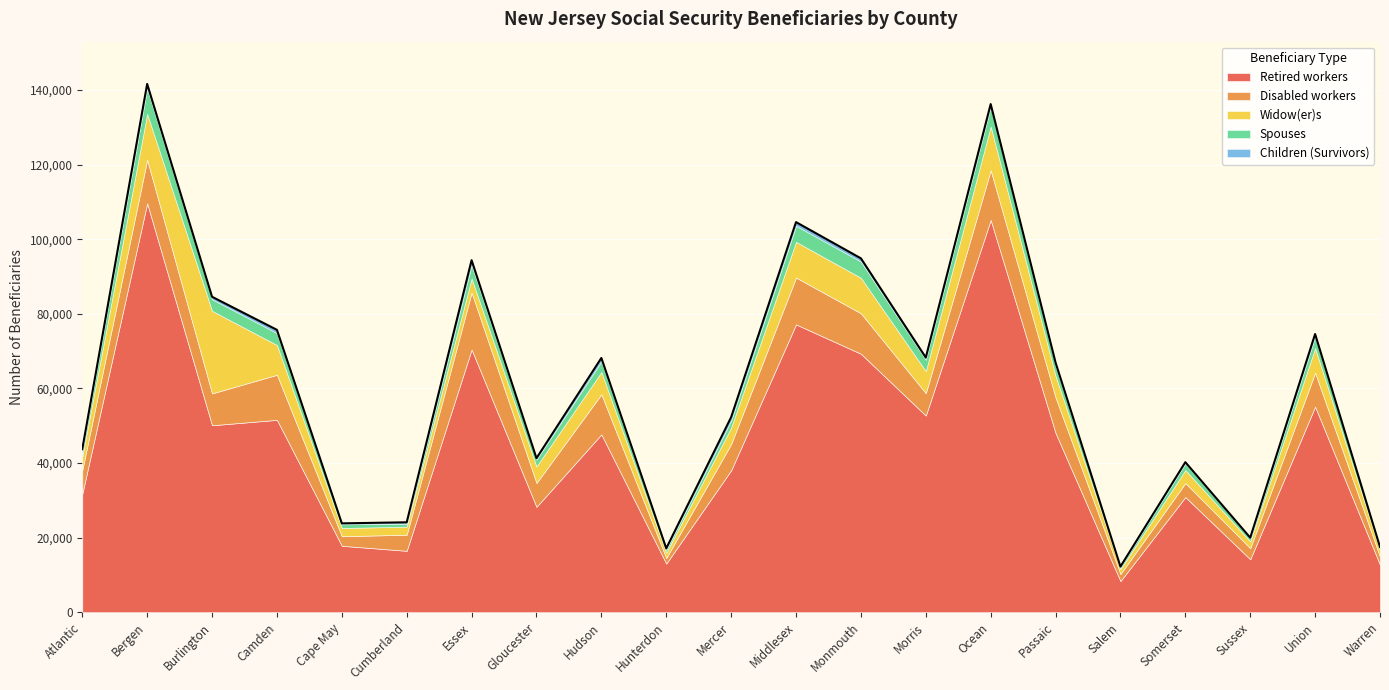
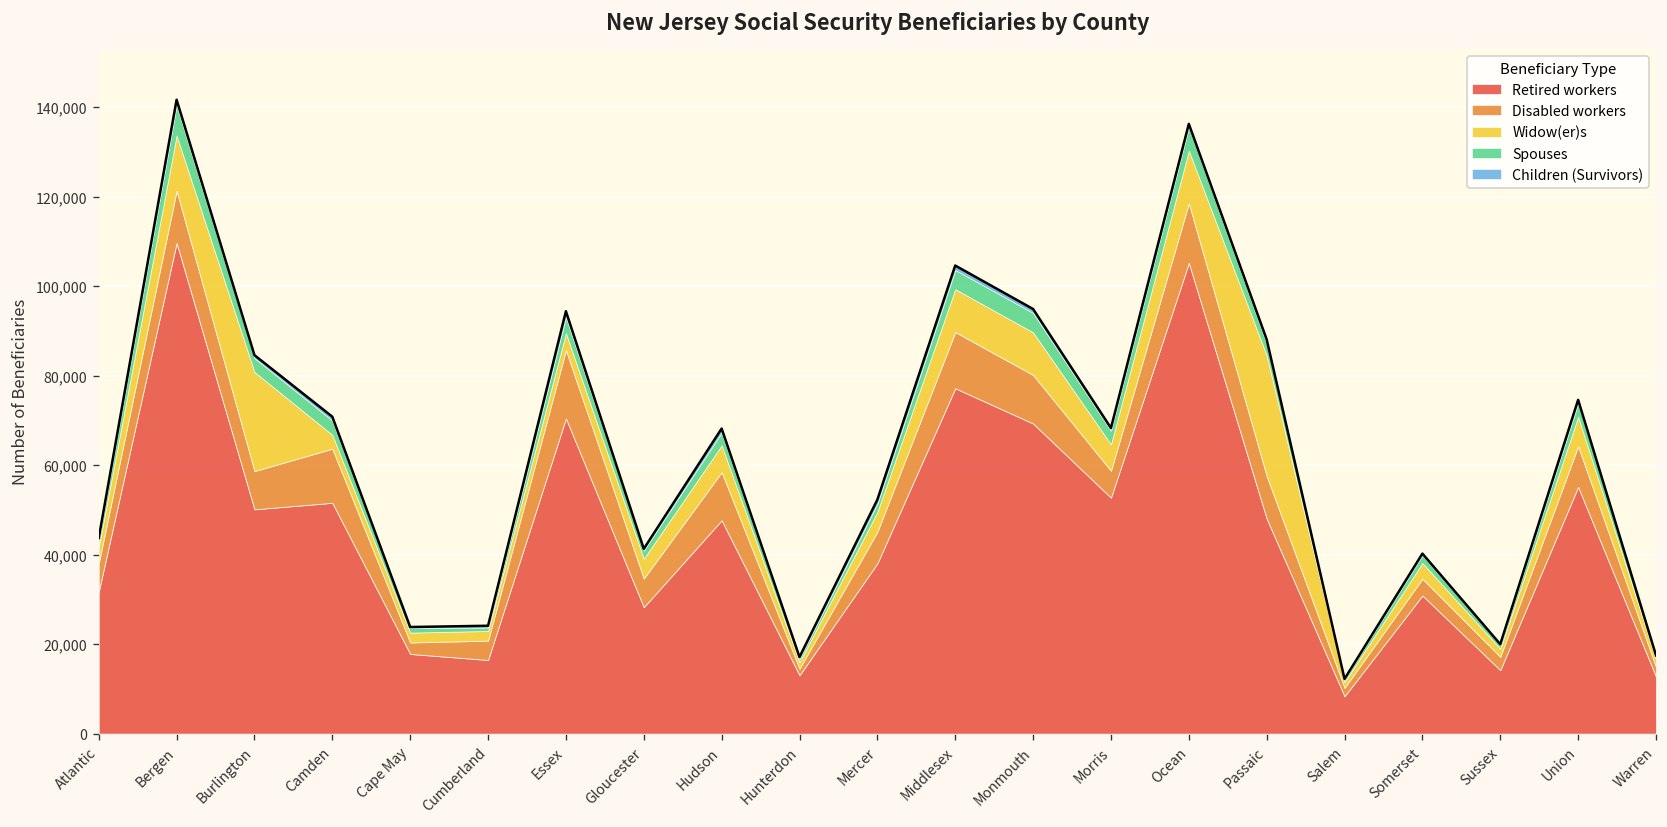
  {
    "Widow(er)s": {
      "Atlantic": "4,000",
      "Bergen": "12,000",
      "Burlington": "22,000",
-     "Camden": "8,000",
+     "Camden": "3,000",
      "Cape May": "2,000",
      "Cumberland": "2,000",
      "Essex": "4,000",
      "Gloucester": "4,000",
      "Hudson": "6,000",
      "Hunterdon": "1,000",
      "Mercer": "4,000",
      "Middlesex": "10,000",
      "Monmouth": "10,000",
      "Morris": "6,000",
      "Ocean": "12,000",
-     "Passaic": "6,000",
+     "Passaic": "27,000",
      "Somerset": "3,000",
      "Sussex": "2,000",
      "Union": "7,000",
      "Warren": "2,000"
    },
    "Spouses": {
      "Bergen": "7,000",
      "Camden": "3,000",
      "Essex": "4,000",
      "Hudson": "3,000",
      "Mercer": "2,000",
      "Middlesex": "4,000",
      "Monmouth": "4,000",
      "Ocean": "5,000",
      "Passaic": "3,000",
      "Union": "3,000"
    },
    "Children (Survivors)": {
      "Bergen": "1,000",
      "Camden": "1,000",
      "Essex": "1,000",
      "Hudson": "1,000",
      "Mercer": "1,000",
      "Middlesex": "1,000",
      "Monmouth": "1,000",
      "Ocean": "1,000",
      "Passaic": "1,000",
      "Union": "1,000"
    }
  }
